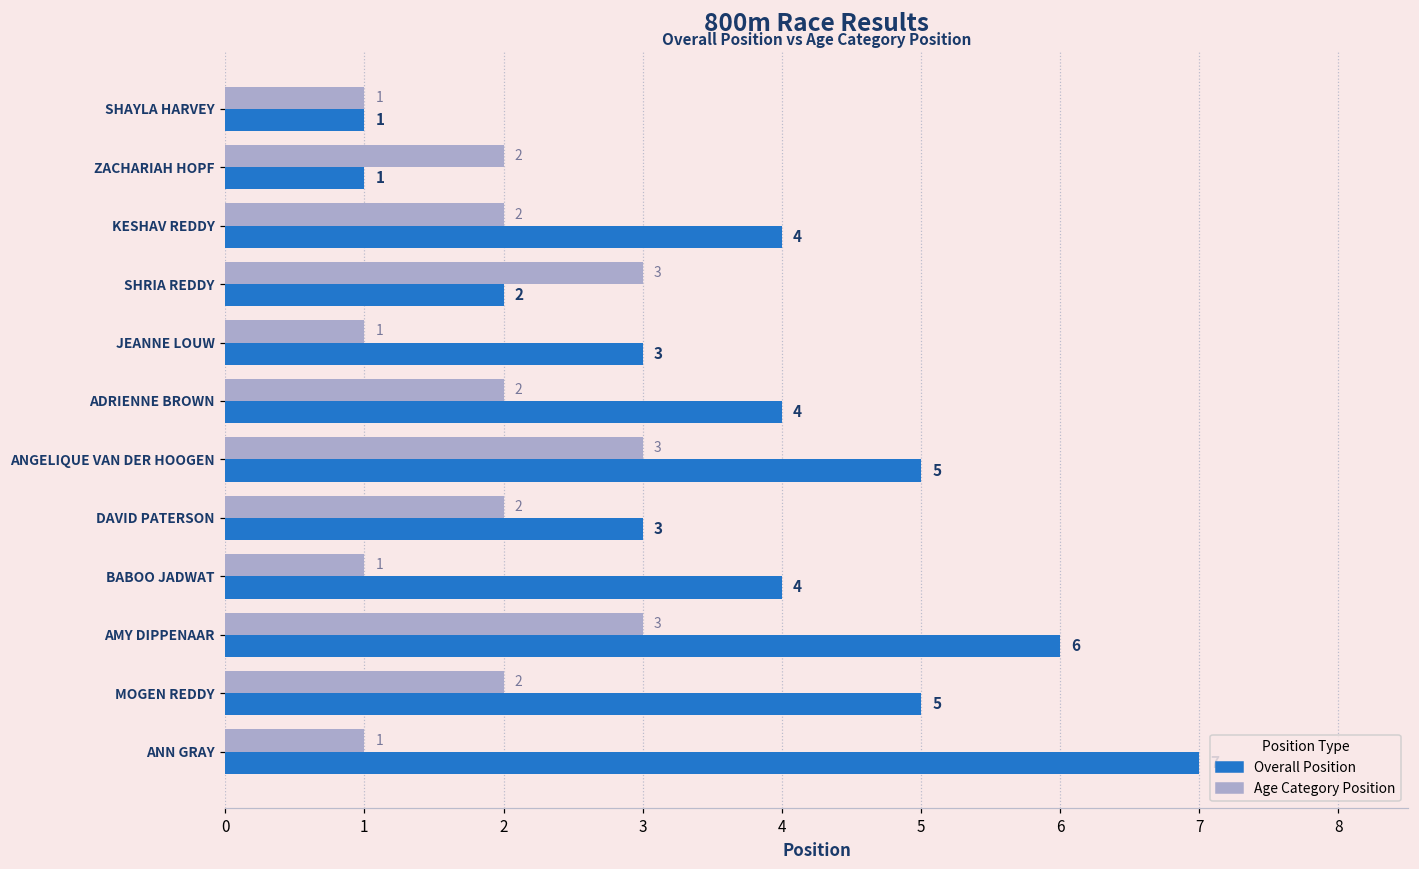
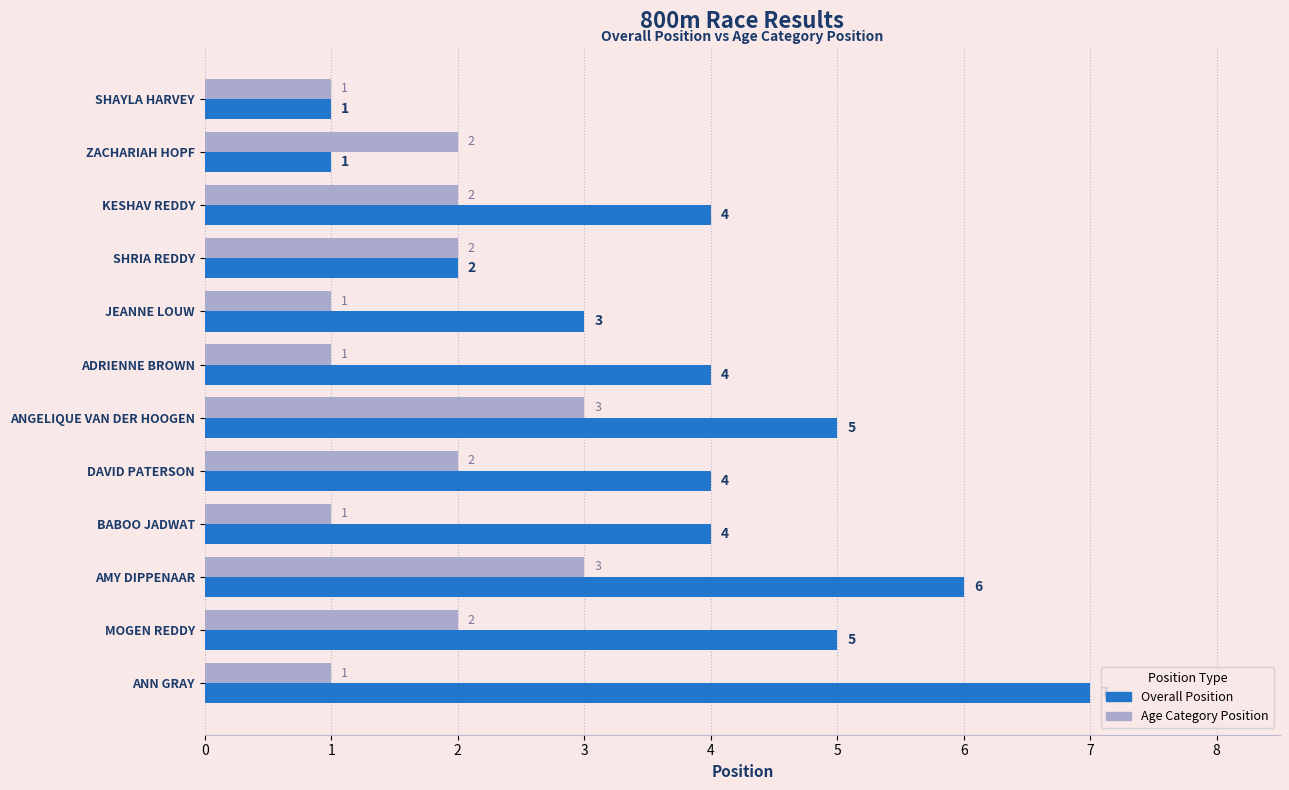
  {
    "Overall Position": {
      "SHAYLA HARVEY": 1,
      "ZACHARIAH HOPF": 1,
      "KESHAV REDDY": 4,
      "SHRIA REDDY": 2,
      "JEANNE LOUW": 3,
      "ADRIENNE BROWN": 4,
      "ANGELIQUE VAN DER HOOGEN": 5,
-     "DAVID PATERSON": 3,
+     "DAVID PATERSON": 4,
      "BABOO JADWAT": 4,
      "AMY DIPPENAAR": 6,
      "MOGEN REDDY": 5
    },
    "Age Category Position": {
      "SHAYLA HARVEY": 1,
      "ZACHARIAH HOPF": 2,
      "KESHAV REDDY": 2,
-     "SHRIA REDDY": 3,
+     "SHRIA REDDY": 2,
      "JEANNE LOUW": 1,
-     "ADRIENNE BROWN": 2,
+     "ADRIENNE BROWN": 1,
      "ANGELIQUE VAN DER HOOGEN": 3,
      "DAVID PATERSON": 2,
      "BABOO JADWAT": 1,
      "AMY DIPPENAAR": 3,
      "MOGEN REDDY": 2,
      "ANN GRAY": 1
    }
  }
